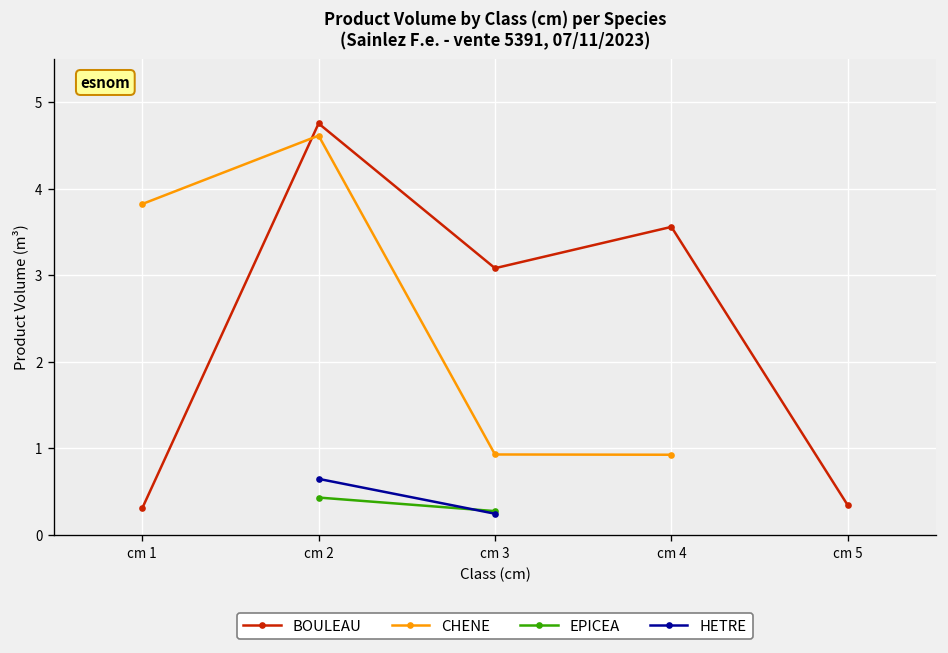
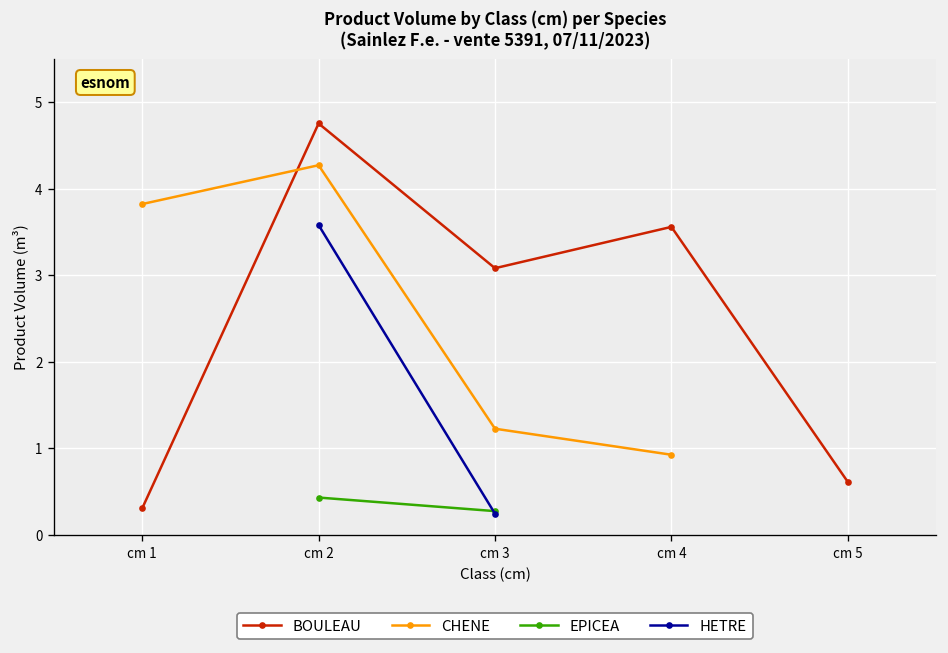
  {
    "BOULEAU": {
      "cm 1": 0.3,
      "cm 2": 4.8,
      "cm 3": 3.1,
      "cm 4": 3.6,
-     "cm 5": 0.3
+     "cm 5": 0.6
    },
    "CHENE": {
      "cm 1": 3.8,
-     "cm 2": 4.6,
-     "cm 3": 0.9,
+     "cm 2": 4.3,
+     "cm 3": 1.2,
      "cm 4": 0.9
    },
    "EPICEA": {
      "cm 2": 0.4
    },
    "HETRE": {
-     "cm 2": 0.6
+     "cm 2": 3.6
    }
  }
